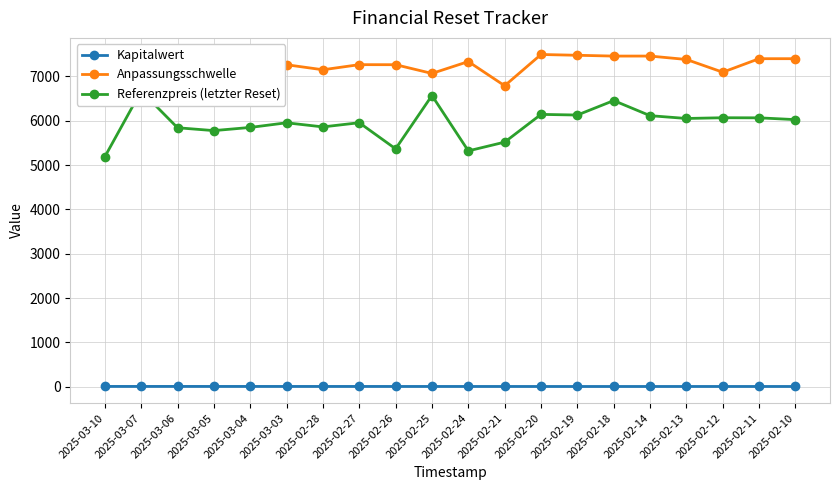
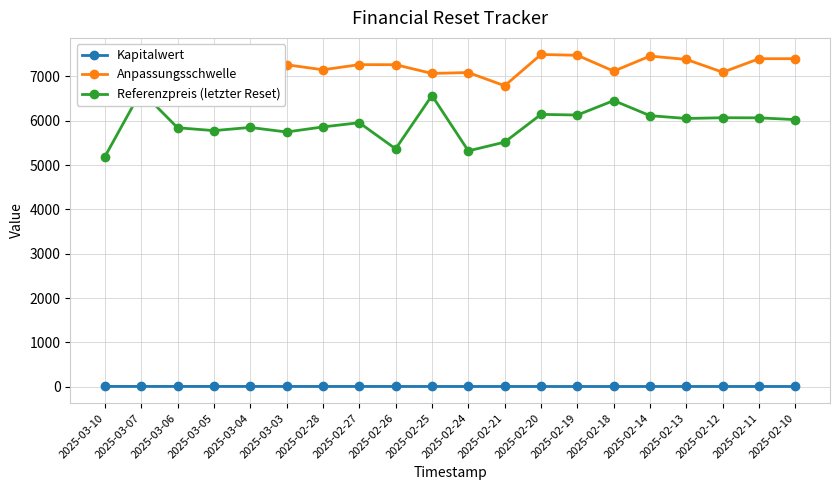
  {
    "Kapitalwert": {
      "2025-03-10": 0,
      "2025-03-07": 0,
      "2025-03-06": 0,
      "2025-03-05": 0,
      "2025-03-04": 0,
      "2025-03-03": 0,
      "2025-02-28": 0,
      "2025-02-27": 0,
      "2025-02-26": 0,
      "2025-02-25": 0,
      "2025-02-24": 0,
      "2025-02-21": 0,
      "2025-02-20": 0,
      "2025-02-19": 0,
      "2025-02-18": 0,
      "2025-02-14": 0,
      "2025-02-13": 0,
      "2025-02-12": 0,
      "2025-02-11": 0,
      "2025-02-10": 0
    },
    "Anpassungsschwelle": {
      "2025-03-03": 7300,
      "2025-02-28": 7200,
      "2025-02-27": 7300,
      "2025-02-26": 7300,
      "2025-02-25": 7100,
-     "2025-02-24": 7300,
+     "2025-02-24": 7100,
      "2025-02-21": 6800,
      "2025-02-20": 7500,
      "2025-02-19": 7500,
-     "2025-02-18": 7500,
+     "2025-02-18": 7100,
      "2025-02-14": 7500,
      "2025-02-13": 7400,
      "2025-02-12": 7100,
      "2025-02-11": 7400,
      "2025-02-10": 7400
    },
    "Referenzpreis (letzter Reset)": {
      "2025-03-10": 5200,
      "2025-03-06": 5800,
      "2025-03-05": 5800,
      "2025-03-04": 5800,
-     "2025-03-03": 6000,
+     "2025-03-03": 5700,
      "2025-02-28": 5900,
      "2025-02-27": 6000,
      "2025-02-26": 5400,
      "2025-02-25": 6600,
      "2025-02-24": 5300,
      "2025-02-21": 5500,
      "2025-02-20": 6100,
      "2025-02-19": 6100,
      "2025-02-18": 6500,
      "2025-02-14": 6100,
      "2025-02-13": 6100,
      "2025-02-12": 6100,
      "2025-02-11": 6100,
      "2025-02-10": 6000
    }
  }
